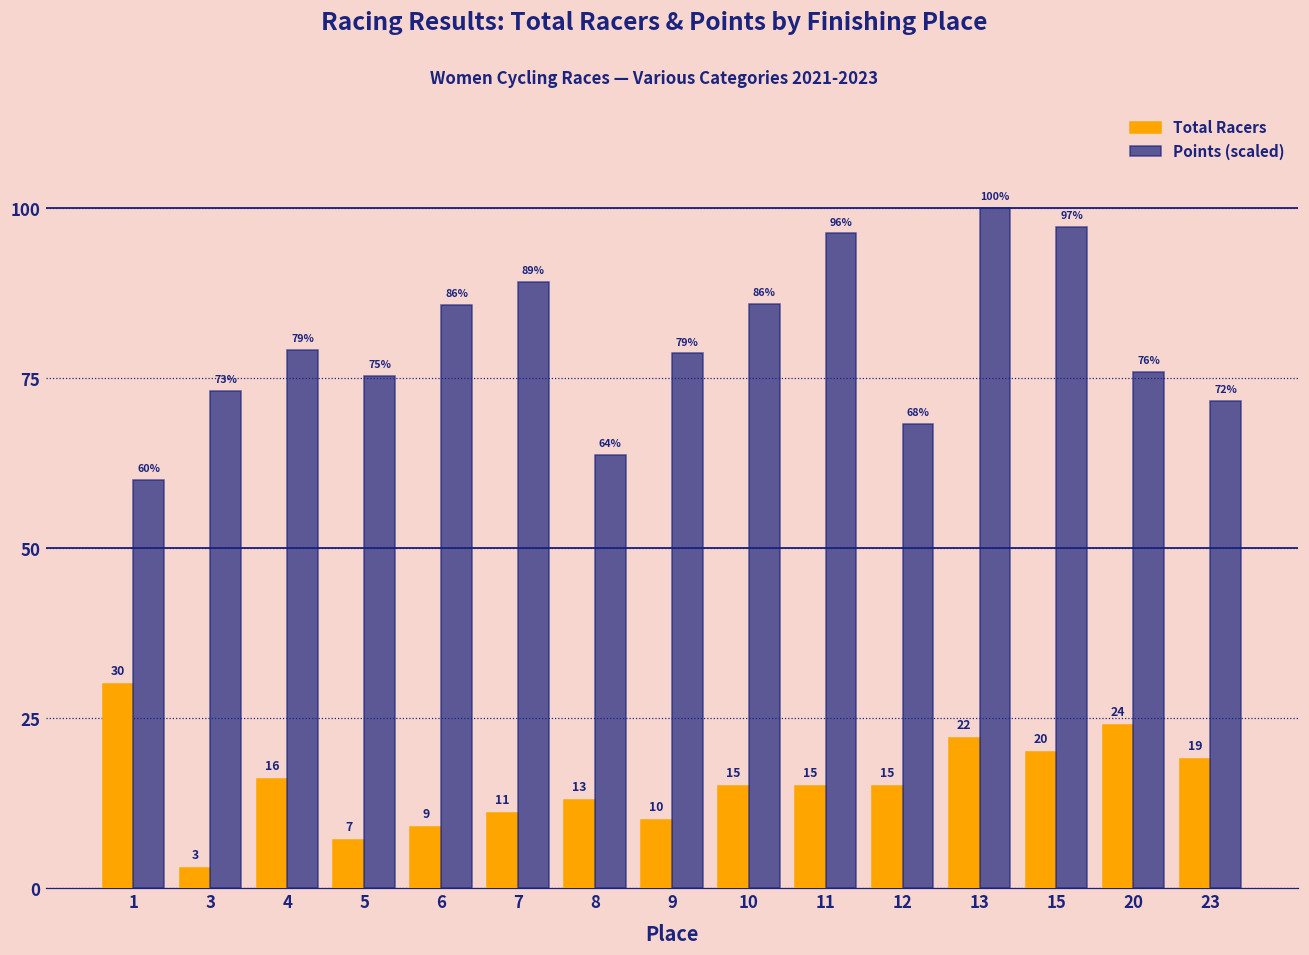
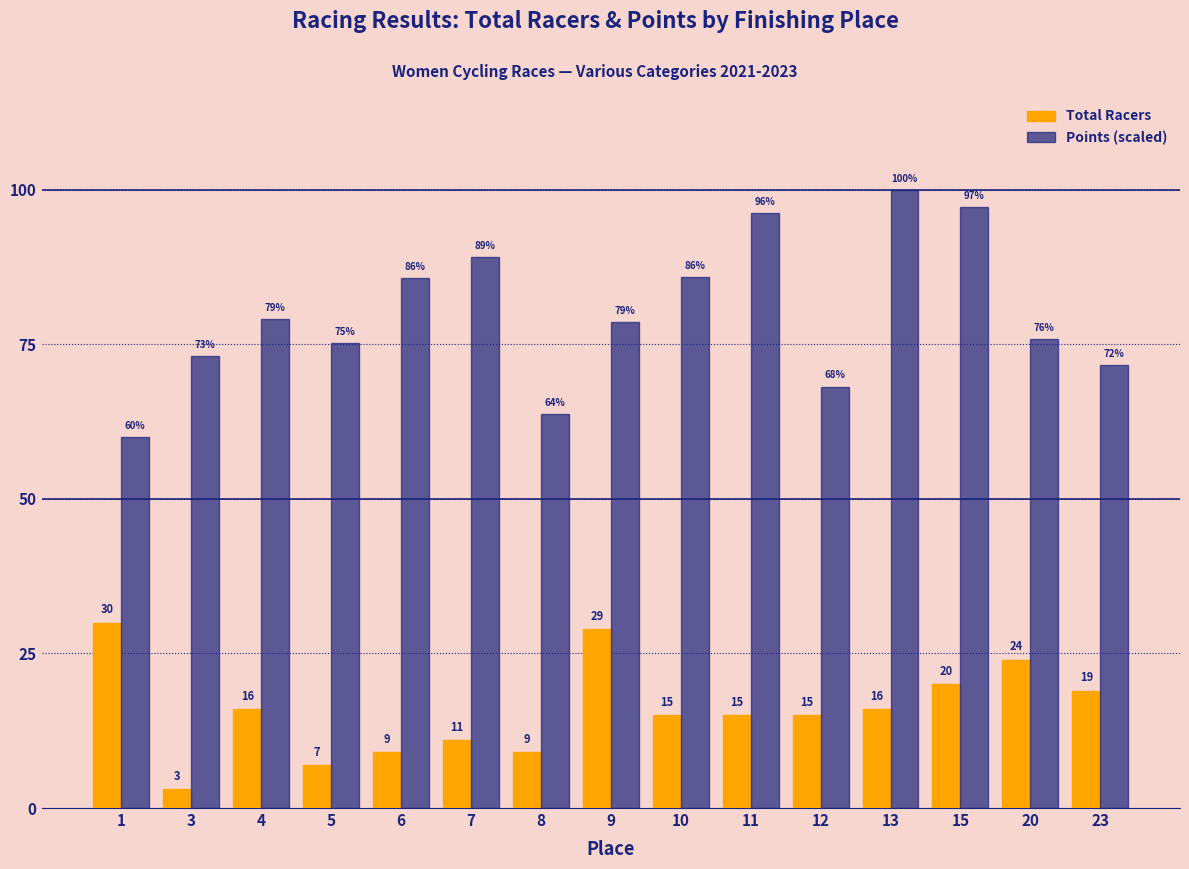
  {
    "Total Racers": {
      "1": 30,
      "3": 3,
      "4": 16,
      "5": 7,
      "6": 9,
      "7": 11,
-     "8": 13,
-     "9": 10,
+     "8": 9,
+     "9": 29,
      "10": 15,
      "11": 15,
      "12": 15,
-     "13": 22,
+     "13": 16,
      "15": 20,
      "20": 24,
      "23": 19
    }
  }
